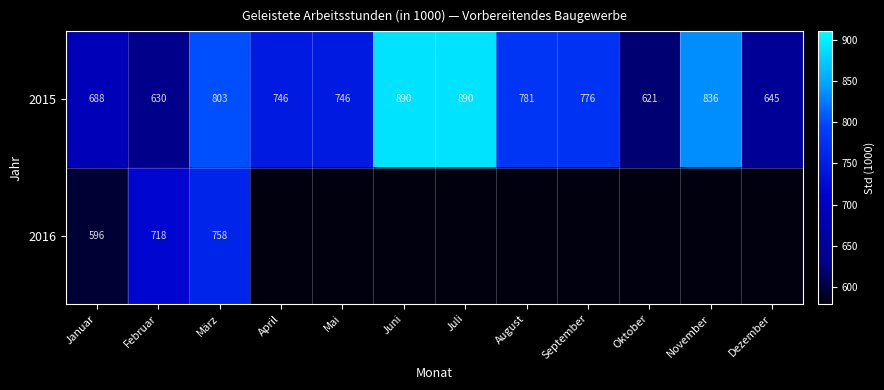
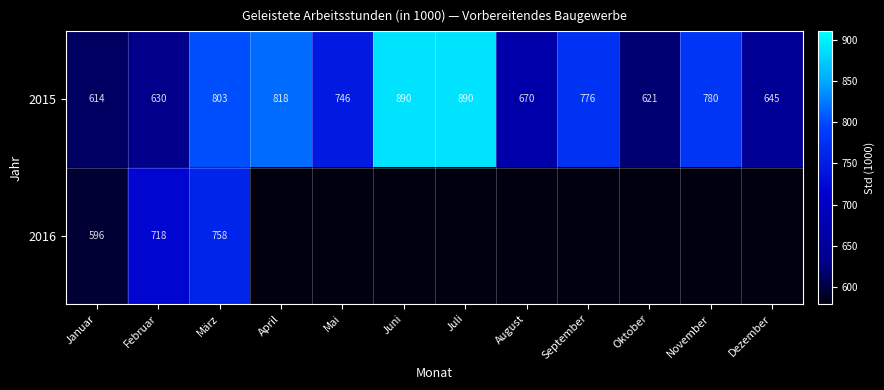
  {
    "2015": {
-     "Januar": 688,
+     "Januar": 614,
      "Februar": 630,
      "März": 803,
-     "April": 746,
+     "April": 818,
      "Mai": 746,
      "Juni": 890,
      "Juli": 890,
-     "August": 781,
+     "August": 670,
      "September": 776,
      "Oktober": 621,
-     "November": 836,
+     "November": 780,
      "Dezember": 645
    },
    "2016": {
      "Januar": 596,
      "Februar": 718,
      "März": 758
    }
  }
